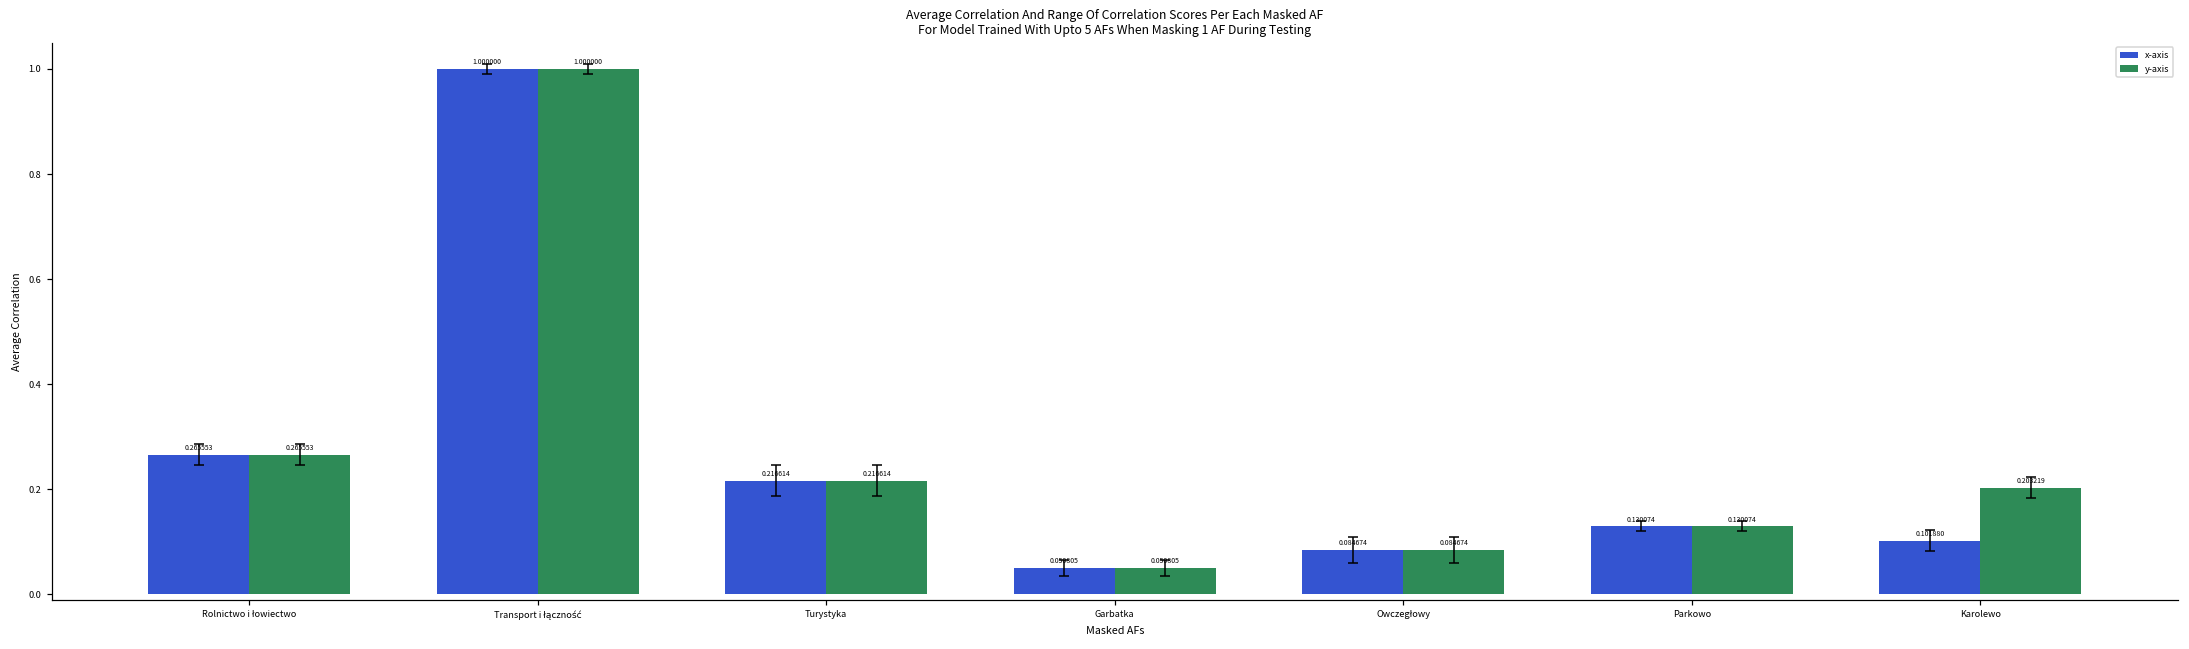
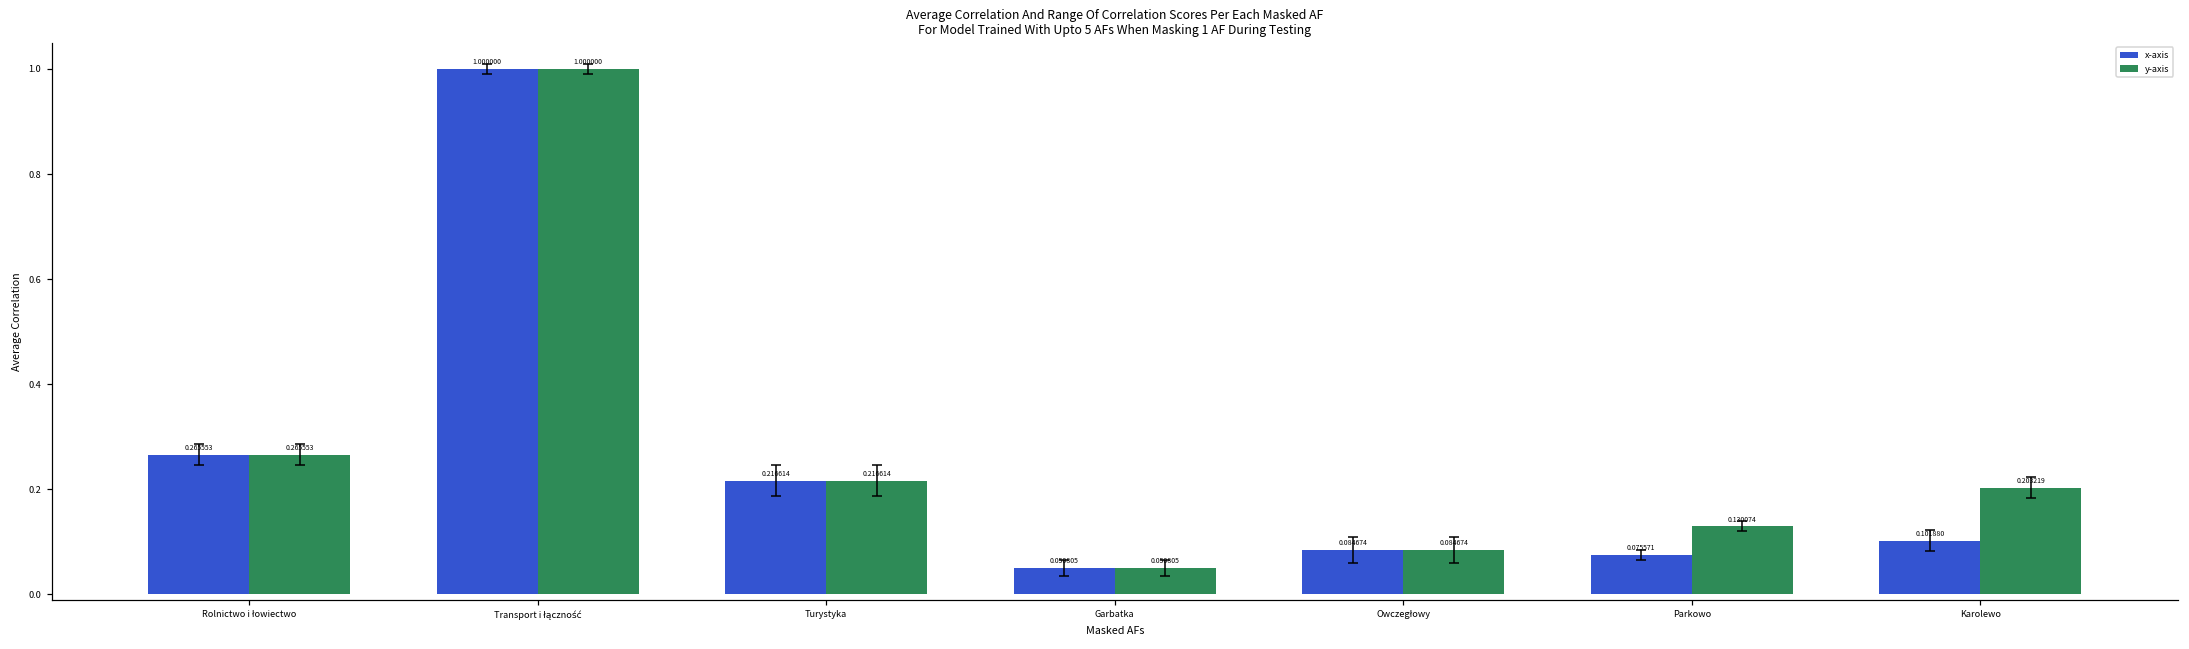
  {
    "x-axis": {
      "Turystyka": 0.216614,
-     "Parkowo": 0.130074
+     "Parkowo": 0.075571
    },
    "y-axis": {
      "Turystyka": 0.216614
    }
  }
